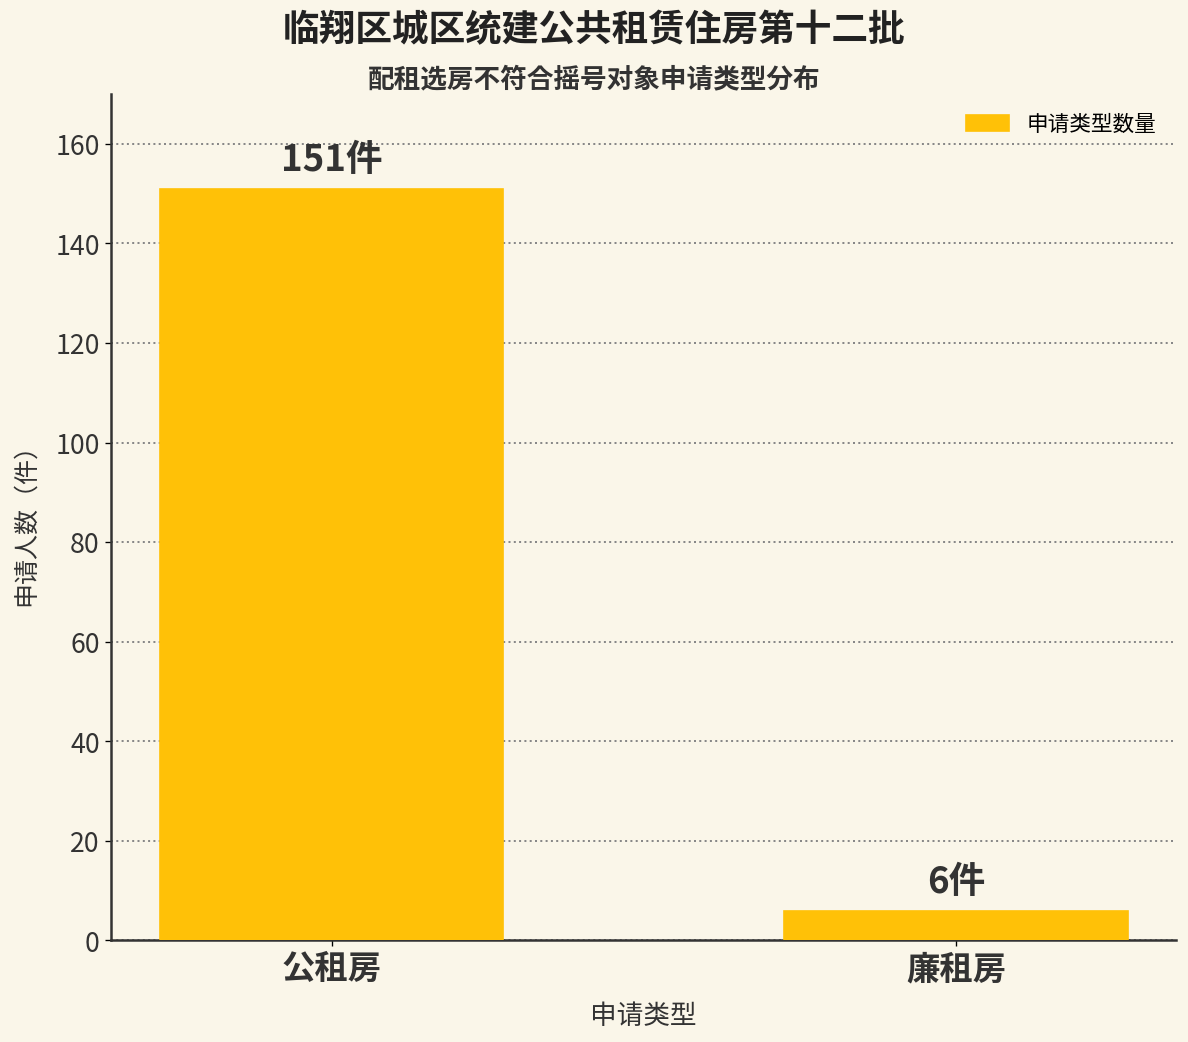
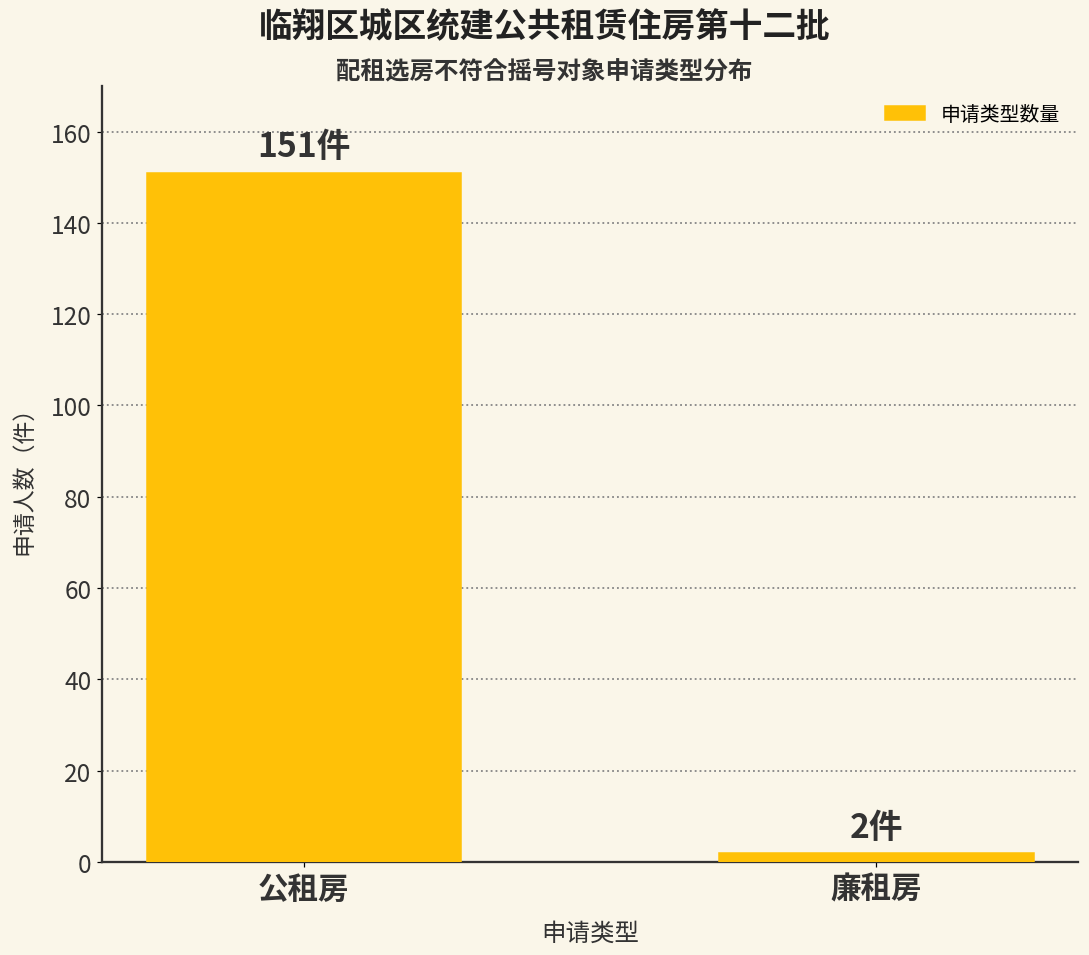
  {
    "公租房": "151件",
-   "廉租房": "6件"
+   "廉租房": "2件"
  }
